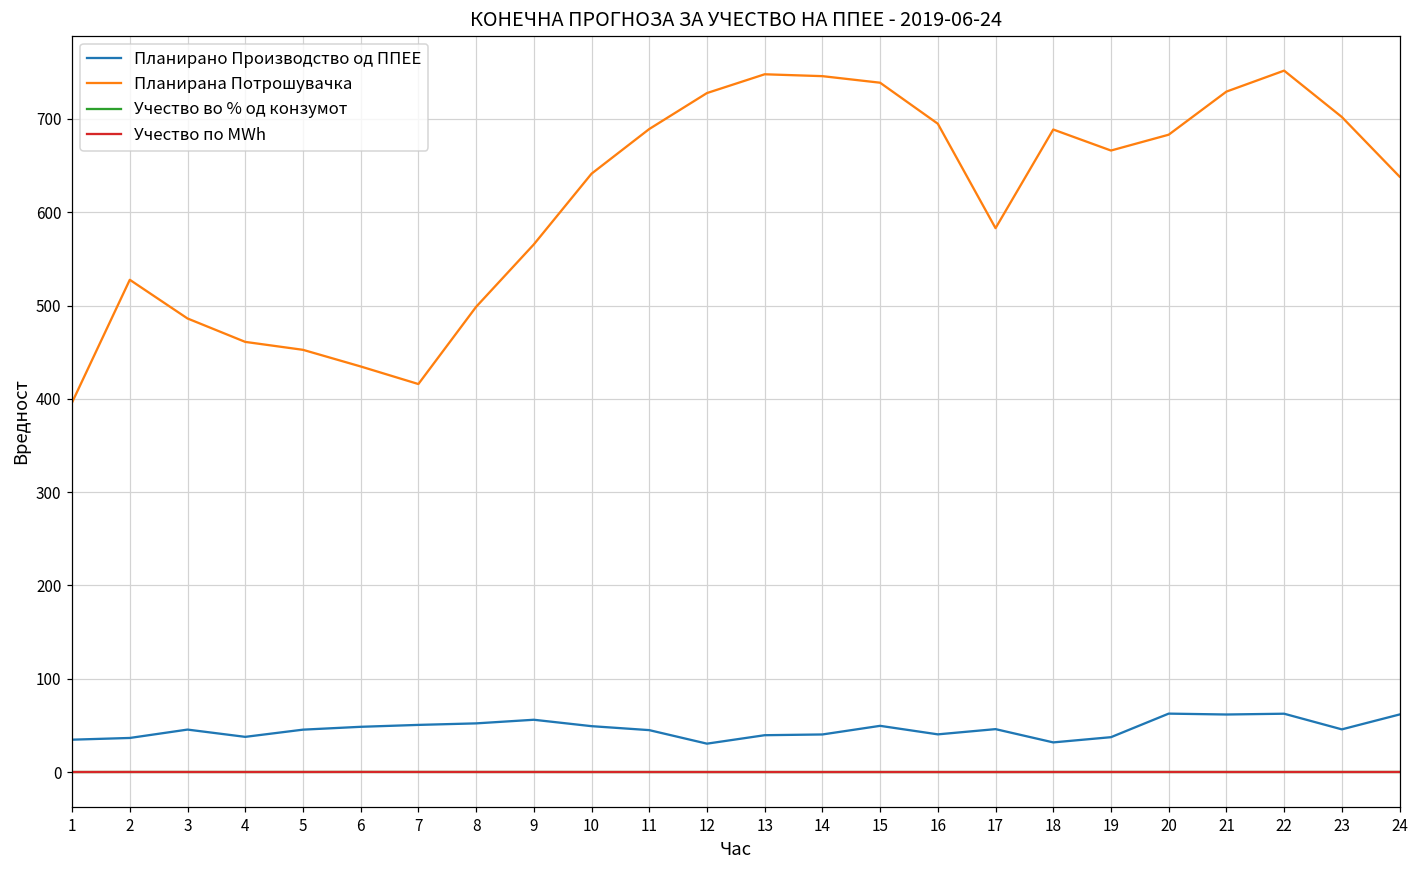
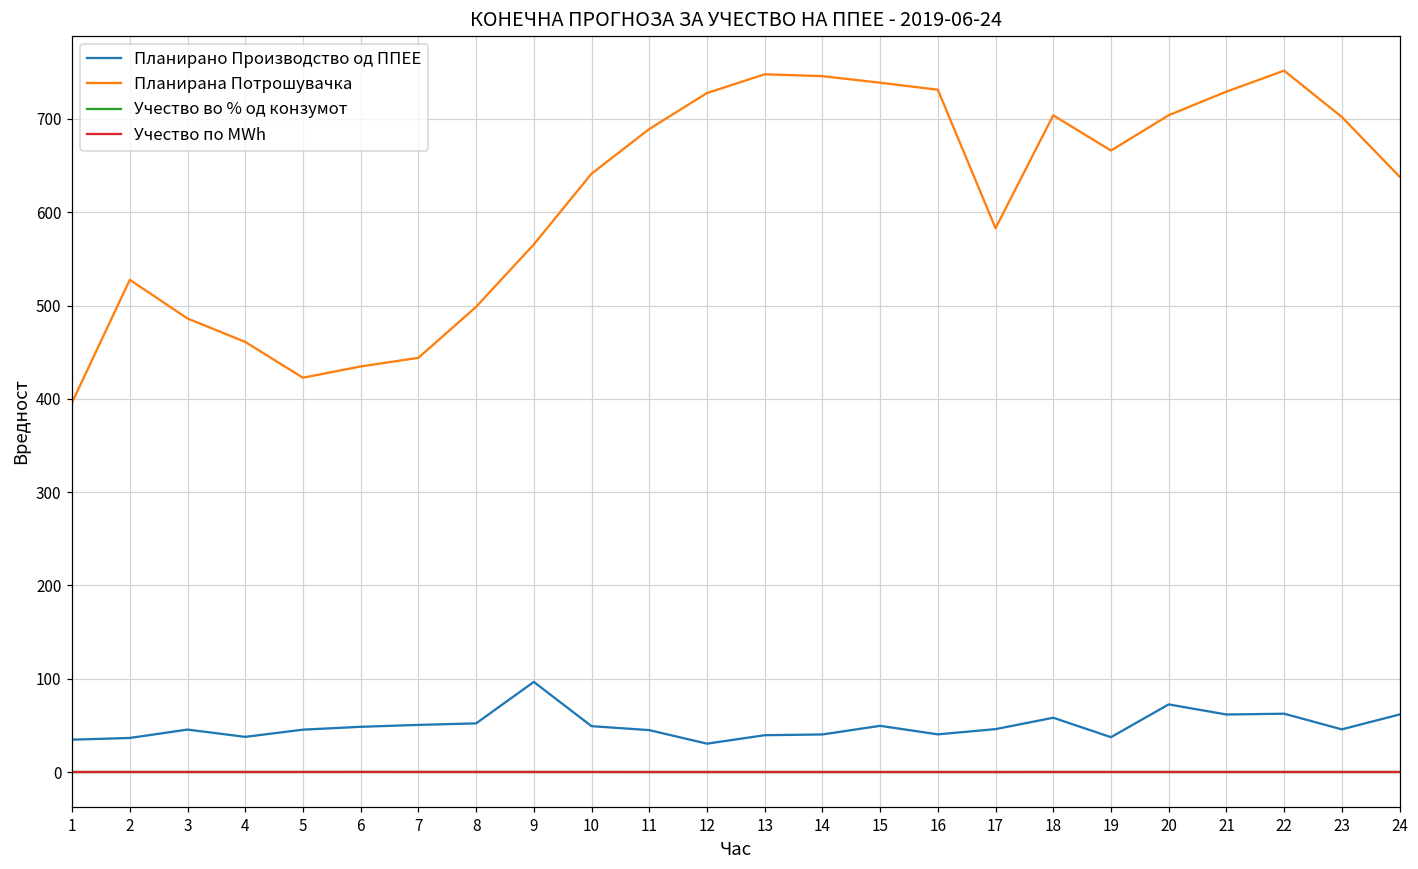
  {
    "Планирано Производство од ППЕЕ": {
      "1": 30,
      "2": 40,
      "3": 50,
      "4": 40,
      "5": 50,
      "6": 50,
      "7": 50,
      "8": 50,
-     "9": 60,
+     "9": 100,
      "10": 50,
      "11": 40,
      "12": 30,
      "13": 40,
      "14": 40,
      "15": 50,
      "16": 40,
      "17": 50,
-     "18": 30,
+     "18": 60,
      "19": 40,
-     "20": 60,
+     "20": 70,
      "21": 60,
      "22": 60,
      "23": 50,
      "24": 60
    },
    "Планирана Потрошувачка": {
      "1": 400,
      "2": 530,
      "3": 490,
      "4": 460,
-     "5": 450,
+     "5": 420,
      "6": 430,
-     "7": 420,
+     "7": 440,
      "8": 500,
      "9": 570,
      "10": 640,
      "11": 690,
      "12": 730,
      "13": 750,
      "14": 750,
      "15": 740,
-     "16": 690,
+     "16": 730,
      "17": 580,
-     "18": 690,
+     "18": 700,
      "19": 670,
-     "20": 680,
+     "20": 700,
      "21": 730,
      "22": 750,
      "23": 700,
      "24": 640
    },
    "Учество по MWh": {
      "1": 0,
      "2": 0,
      "3": 0,
      "4": 0,
      "5": 0,
      "6": 0,
      "7": 0,
      "8": 0,
      "9": 0,
      "10": 0,
      "11": 0,
      "12": 0,
      "13": 0,
      "14": 0,
      "15": 0,
      "16": 0,
      "17": 0,
      "18": 0,
      "19": 0,
      "20": 0,
      "21": 0,
      "22": 0,
      "23": 0,
      "24": 0
    }
  }
